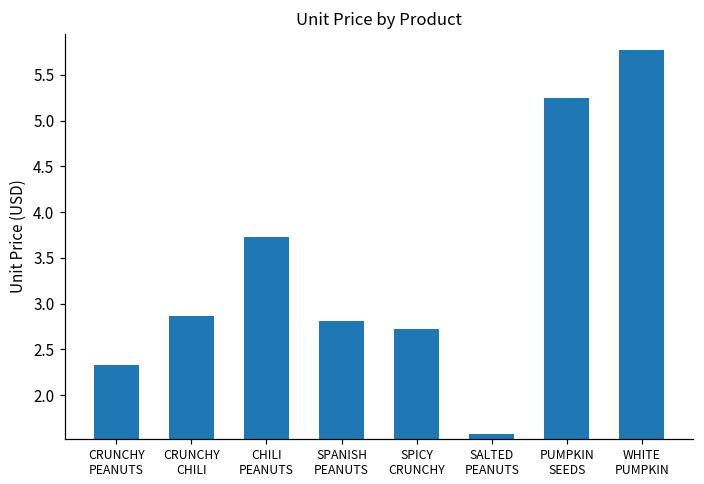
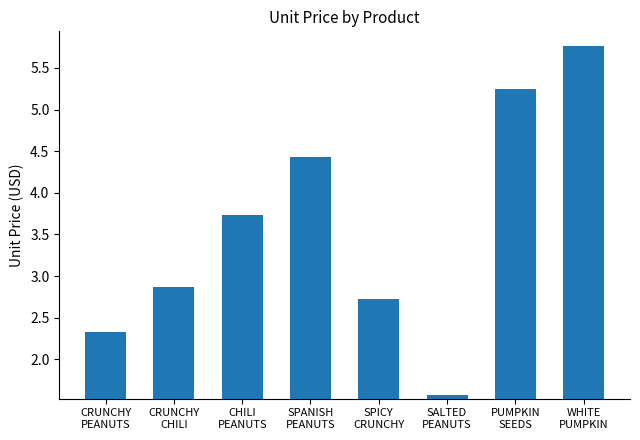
  {
    "CRUNCHY PEANUTS": 2.3,
    "CRUNCHY CHILI": 2.9,
    "CHILI PEANUTS": 3.7,
-   "SPANISH PEANUTS": 2.8,
+   "SPANISH PEANUTS": 4.4,
    "SPICY CRUNCHY": 2.7,
    "SALTED PEANUTS": 1.6,
    "PUMPKIN SEEDS": 5.3,
    "WHITE PUMPKIN": 5.8
  }
